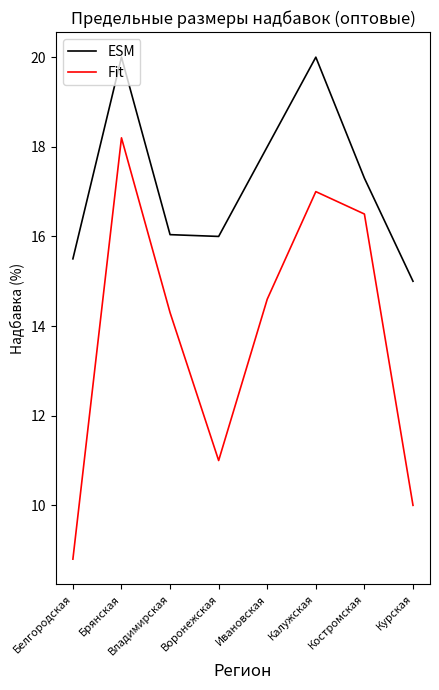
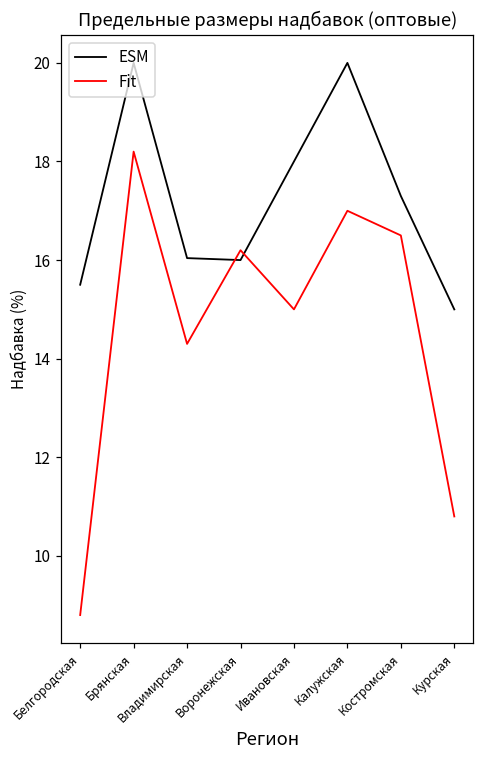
  {
    "ESM": {
      "Белгородская": 15.5,
      "Владимирская": 16.0,
      "Воронежская": 16.0,
      "Ивановская": 18.0,
      "Калужская": 20.0,
      "Костромская": 17.3,
      "Курская": 15.0
    },
    "Fit": {
      "Белгородская": 8.8,
      "Брянская": 18.2,
      "Владимирская": 14.3,
-     "Воронежская": 11.0,
-     "Ивановская": 14.6,
+     "Воронежская": 16.2,
+     "Ивановская": 15.0,
      "Калужская": 17.0,
      "Костромская": 16.5,
-     "Курская": 10.0
+     "Курская": 10.8
    }
  }
